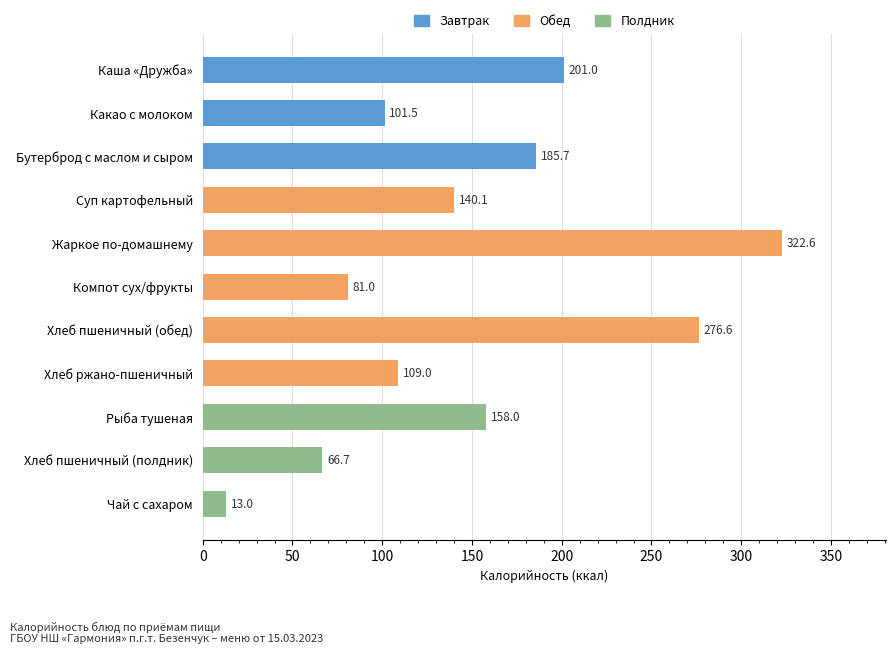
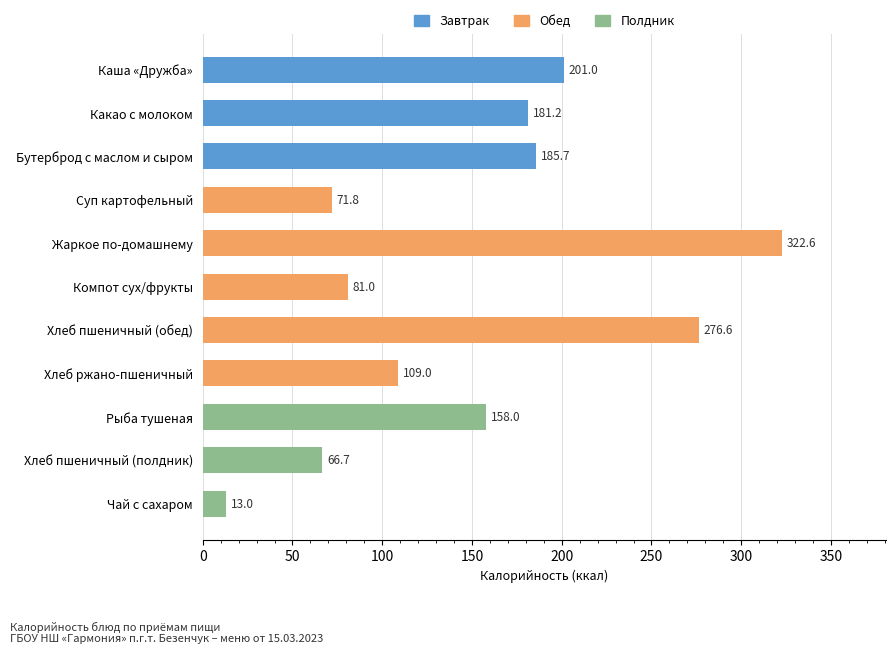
  {
    "Каша «Дружба»": 201.0,
-   "Какао с молоком": 101.5,
+   "Какао с молоком": 181.2,
    "Бутерброд с маслом и сыром": 185.7,
-   "Суп картофельный": 140.1,
+   "Суп картофельный": 71.8,
    "Жаркое по-домашнему": 322.6,
    "Компот сух/фрукты": 81.0,
    "Хлеб пшеничный (обед)": 276.6,
    "Хлеб ржано-пшеничный": 109.0,
    "Рыба тушеная": 158.0,
    "Хлеб пшеничный (полдник)": 66.7,
    "Чай с сахаром": 13.0
  }
